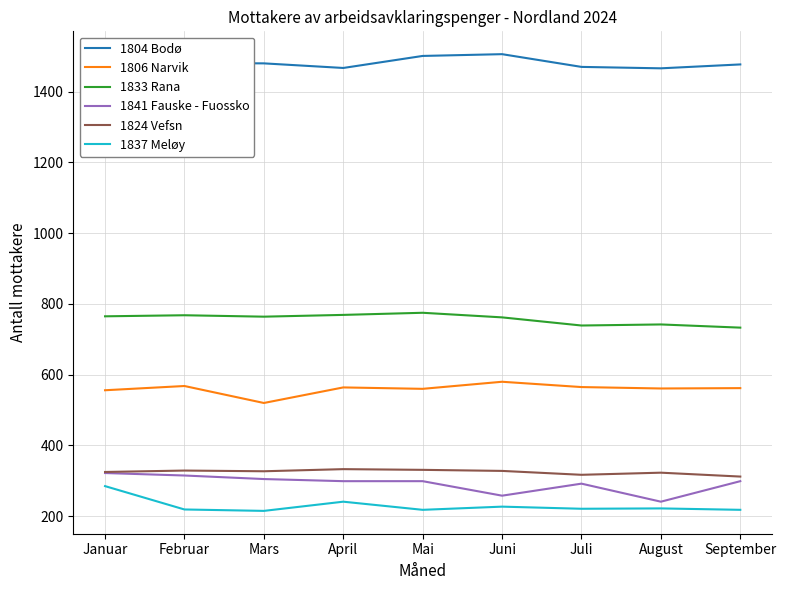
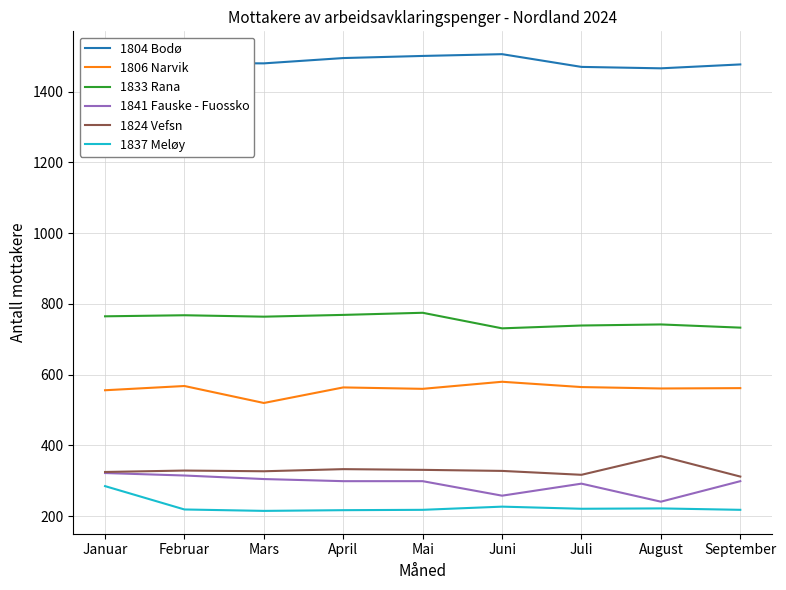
  {
    "1804 Bodø": {
      "Mars": 1480,
-     "April": 1470,
+     "April": 1500,
      "Mai": 1500,
      "Juni": 1510,
      "Juli": 1470,
      "August": 1470,
      "September": 1480
    },
    "1806 Narvik": {
      "Januar": 560,
      "Februar": 570,
      "Mars": 520,
      "April": 560,
      "Mai": 560,
      "Juni": 580,
      "Juli": 570,
      "August": 560,
      "September": 560
    },
    "1833 Rana": {
      "Januar": 770,
      "Februar": 770,
      "Mars": 760,
      "April": 770,
      "Mai": 780,
-     "Juni": 760,
+     "Juni": 730,
      "Juli": 740,
      "August": 740,
      "September": 730
    },
    "1841 Fauske - Fuossko": {
      "Februar": 320,
      "Mars": 310,
      "April": 300,
      "Mai": 300,
      "Juni": 260,
      "Juli": 290,
      "August": 240,
      "September": 300
    },
    "1824 Vefsn": {
      "Februar": 330,
      "Mars": 330,
      "April": 330,
      "Mai": 330,
      "Juni": 330,
      "Juli": 320,
-     "August": 320,
+     "August": 370,
      "September": 310
    },
    "1837 Meløy": {
      "Januar": 290,
      "Februar": 220,
      "Mars": 220,
-     "April": 240,
+     "April": 220,
      "Mai": 220,
      "Juni": 230,
      "Juli": 220,
      "August": 220,
      "September": 220
    }
  }
